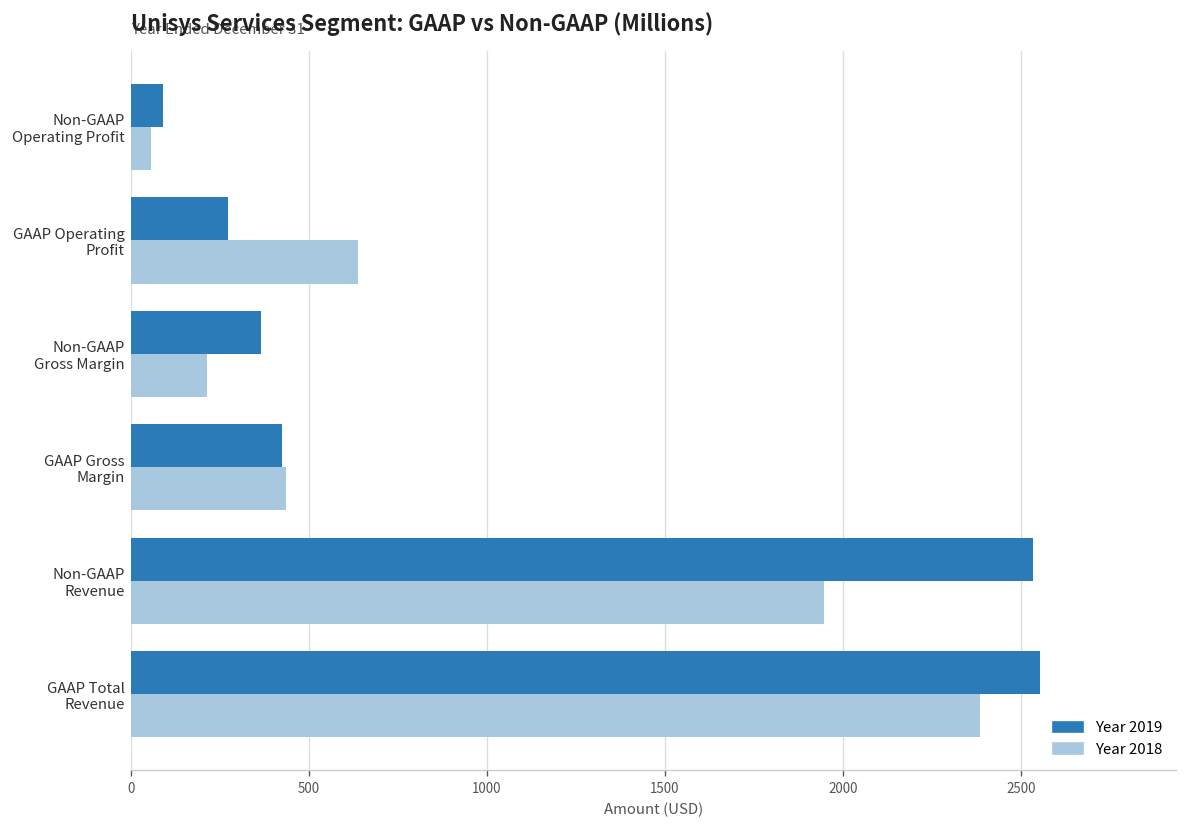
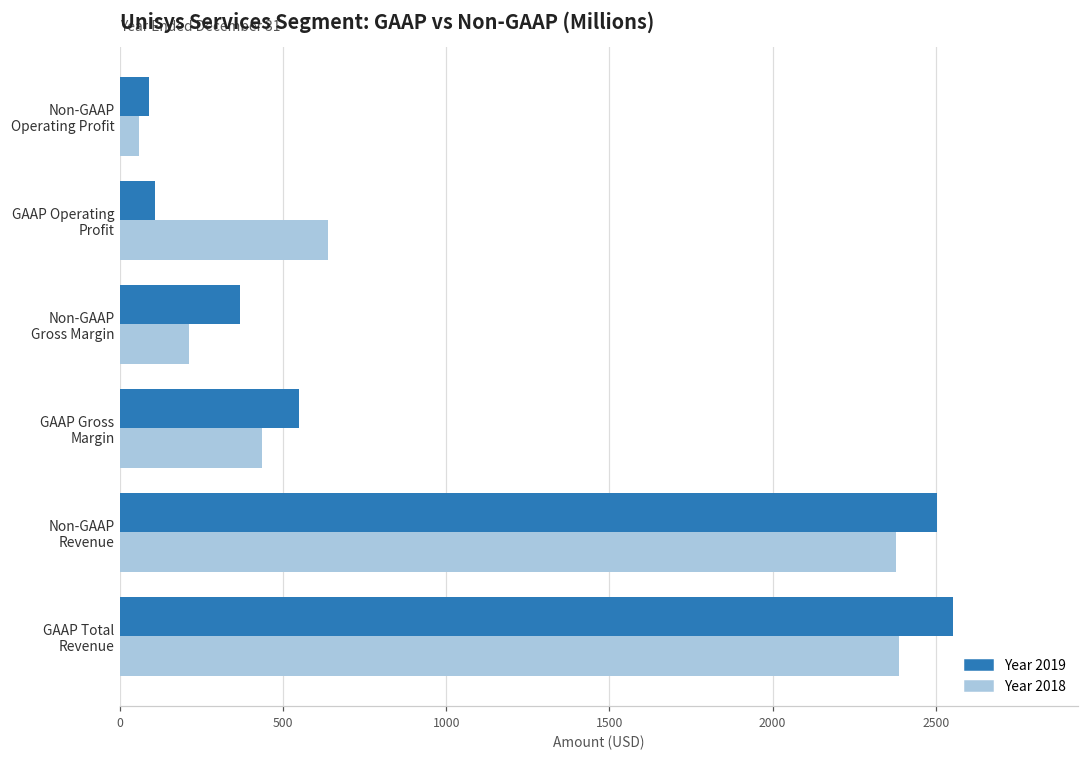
  {
    "Year 2019": {
      "Non-GAAP Operating Profit": 90,
-     "GAAP Operating Profit": 270,
+     "GAAP Operating Profit": 110,
      "Non-GAAP Gross Margin": 370,
-     "GAAP Gross Margin": 420,
-     "Non-GAAP Revenue": 2540,
+     "GAAP Gross Margin": 550,
+     "Non-GAAP Revenue": 2500,
      "GAAP Total Revenue": 2550
    },
    "Year 2018": {
      "Non-GAAP Operating Profit": 60,
      "GAAP Operating Profit": 640,
      "Non-GAAP Gross Margin": 210,
      "GAAP Gross Margin": 440,
-     "Non-GAAP Revenue": 1950,
+     "Non-GAAP Revenue": 2380,
      "GAAP Total Revenue": 2390
    }
  }
